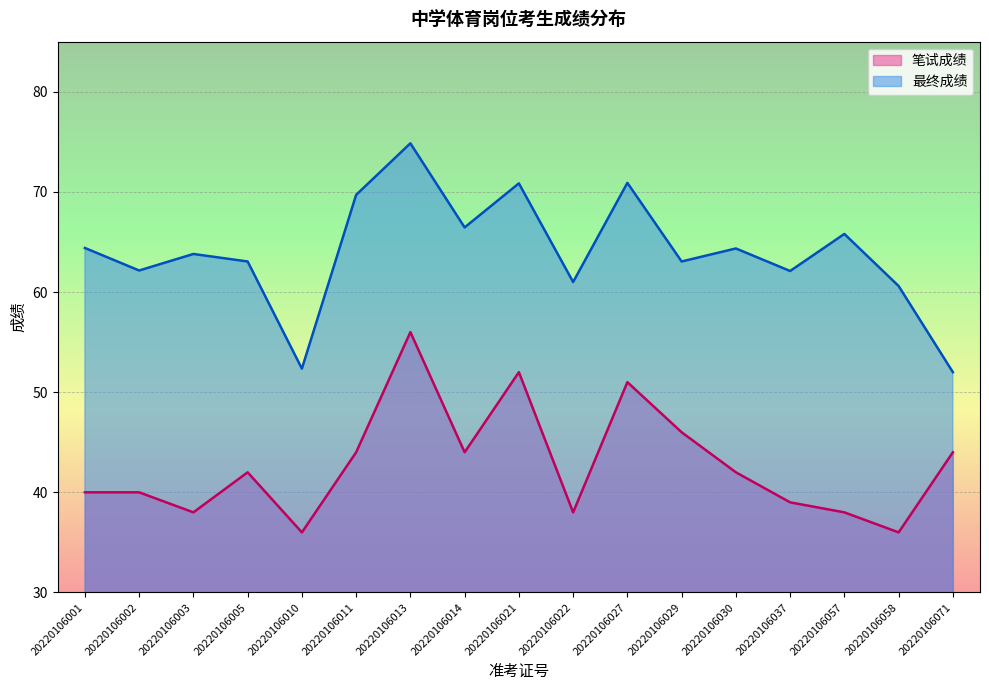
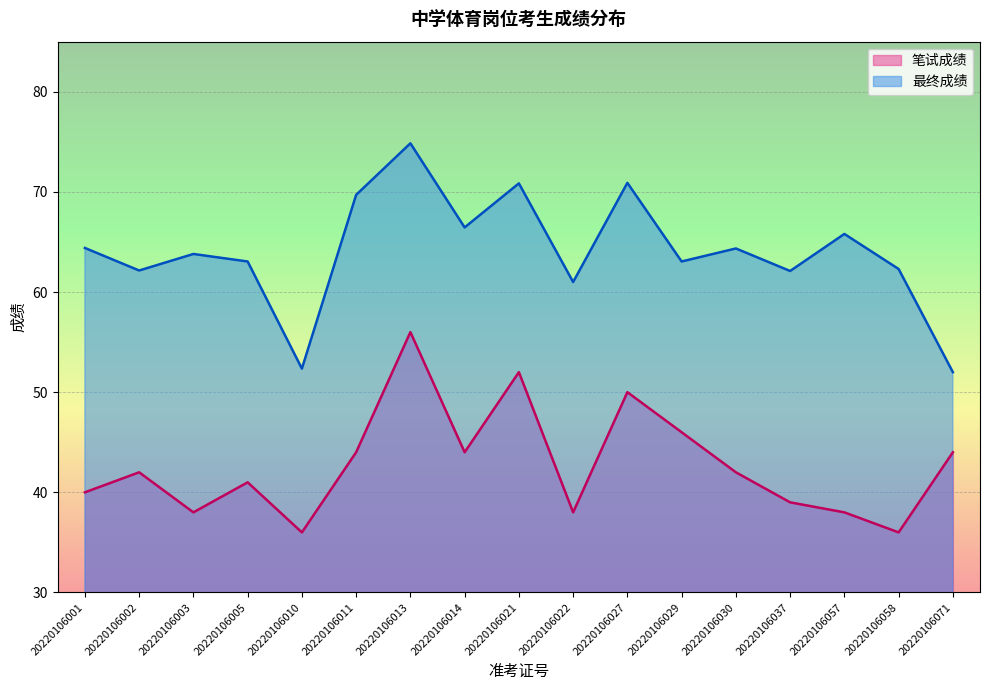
  {
    "笔试成绩": {
      "20220106001": 40,
-     "20220106002": 40,
+     "20220106002": 42,
      "20220106003": 38,
-     "20220106005": 42,
+     "20220106005": 41,
      "20220106010": 36,
      "20220106011": 44,
      "20220106013": 56,
      "20220106014": 44,
      "20220106021": 52,
      "20220106022": 38,
-     "20220106027": 51,
+     "20220106027": 50,
      "20220106029": 46,
      "20220106030": 42,
      "20220106037": 39,
      "20220106057": 38,
      "20220106058": 36,
      "20220106071": 44
    },
    "最终成绩": {
      "20220106001": 64.4,
      "20220106002": 62.2,
      "20220106003": 63.8,
      "20220106005": 63.1,
      "20220106010": 52.4,
      "20220106011": 69.7,
      "20220106013": 74.9,
      "20220106014": 66.5,
      "20220106021": 70.9,
      "20220106022": 61.0,
      "20220106027": 70.9,
      "20220106029": 63.1,
      "20220106030": 64.4,
      "20220106037": 62.1,
      "20220106057": 65.8,
-     "20220106058": 60.6,
+     "20220106058": 62.3,
      "20220106071": 52.0
    }
  }
